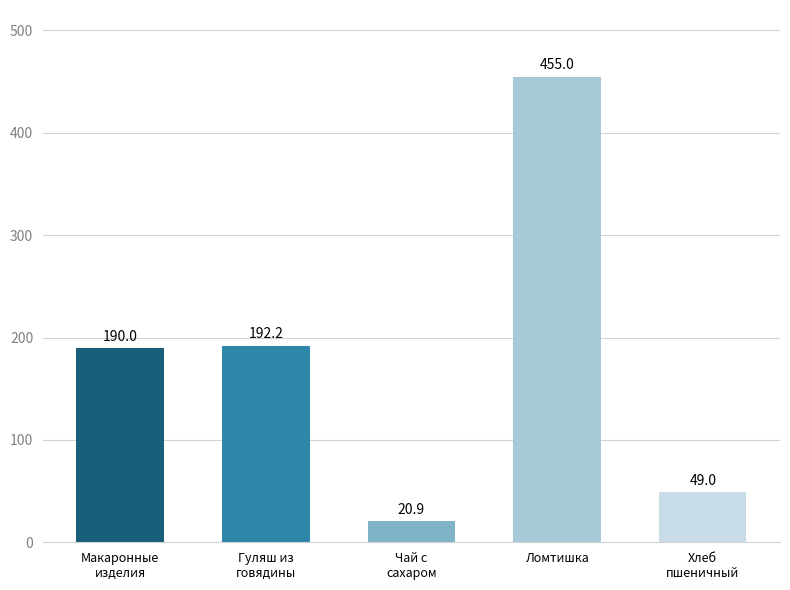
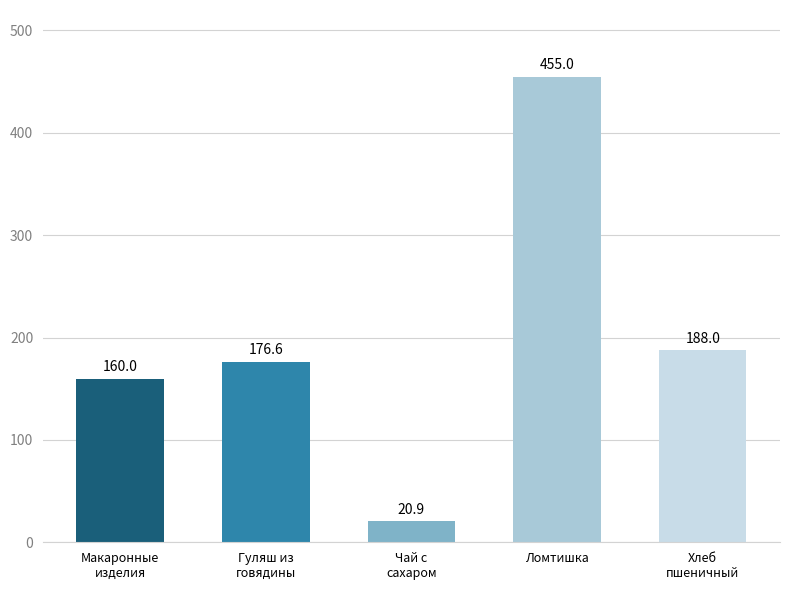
  {
-   "Макаронные изделия": 190.0,
-   "Гуляш из говядины": 192.2,
+   "Макаронные изделия": 160.0,
+   "Гуляш из говядины": 176.6,
    "Чай с сахаром": 20.9,
    "Ломтишка": 455.0,
-   "Хлеб пшеничный": 49.0
+   "Хлеб пшеничный": 188.0
  }
